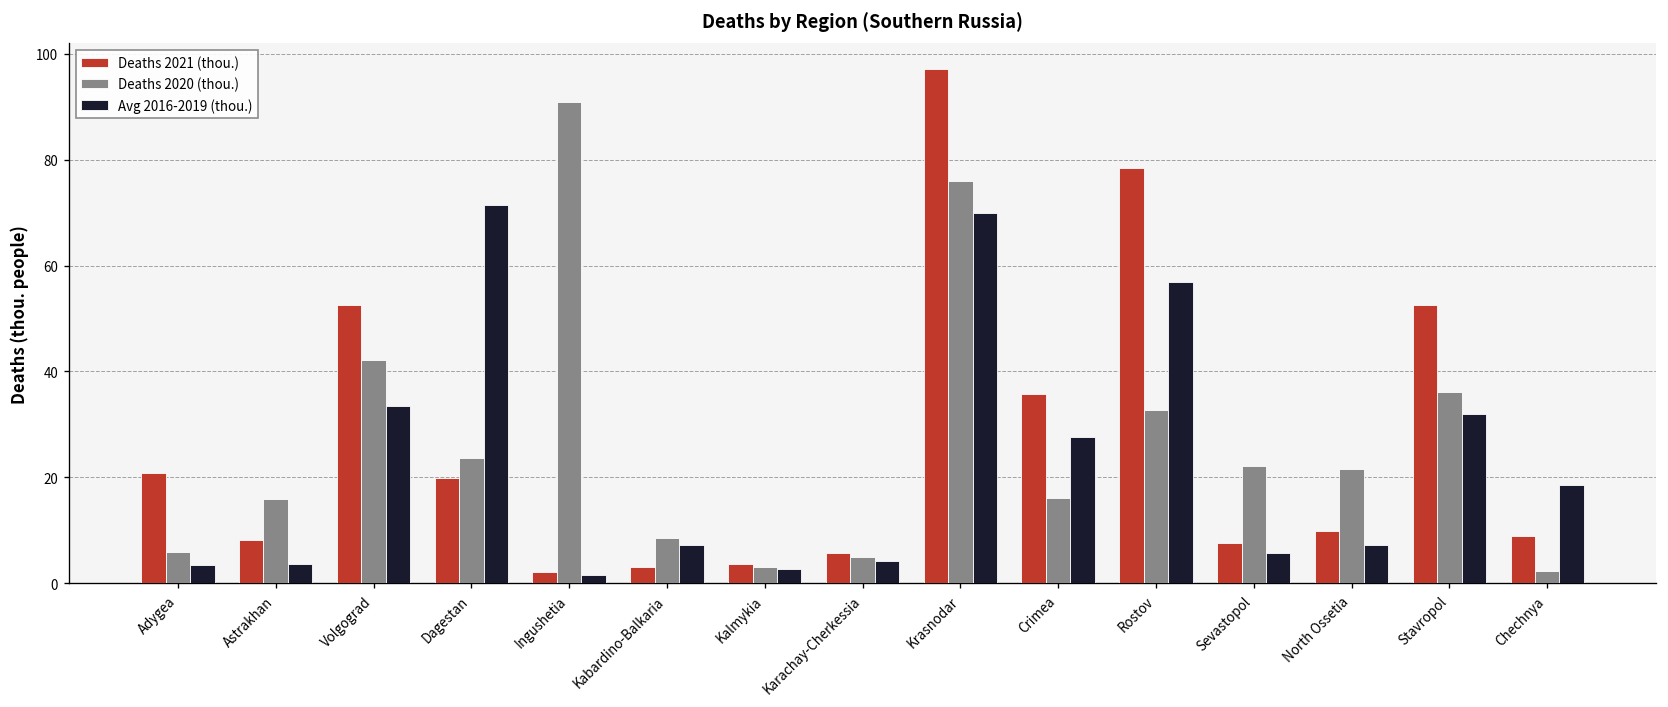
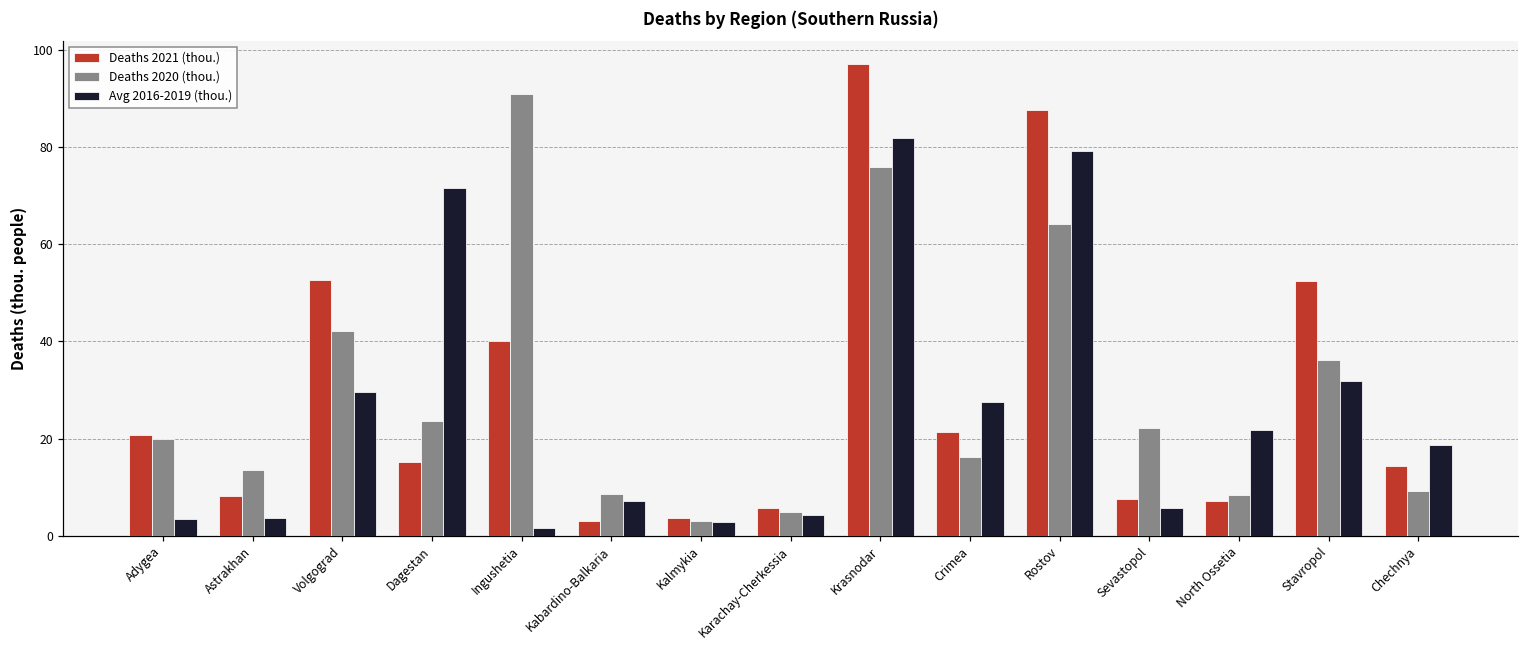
  {
    "Deaths 2021 (thou.)": {
      "Adygea": 21,
      "Astrakhan": 8,
      "Volgograd": 53,
-     "Dagestan": 20,
-     "Ingushetia": 2,
+     "Dagestan": 15,
+     "Ingushetia": 40,
      "Kabardino-Balkaria": 3,
      "Kalmykia": 4,
      "Karachay-Cherkessia": 6,
      "Krasnodar": 97,
-     "Crimea": 36,
-     "Rostov": 78,
+     "Crimea": 21,
+     "Rostov": 88,
      "Sevastopol": 8,
-     "North Ossetia": 10,
+     "North Ossetia": 7,
      "Stavropol": 53,
-     "Chechnya": 9
+     "Chechnya": 14
    },
    "Deaths 2020 (thou.)": {
-     "Adygea": 6,
-     "Astrakhan": 16,
+     "Adygea": 20,
+     "Astrakhan": 14,
      "Volgograd": 42,
      "Dagestan": 24,
      "Ingushetia": 91,
      "Kabardino-Balkaria": 9,
      "Kalmykia": 3,
      "Karachay-Cherkessia": 5,
      "Krasnodar": 76,
      "Crimea": 16,
-     "Rostov": 33,
+     "Rostov": 64,
      "Sevastopol": 22,
-     "North Ossetia": 22,
+     "North Ossetia": 8,
      "Stavropol": 36,
-     "Chechnya": 2
+     "Chechnya": 9
    },
    "Avg 2016-2019 (thou.)": {
      "Adygea": 3,
      "Astrakhan": 4,
-     "Volgograd": 34,
+     "Volgograd": 30,
      "Dagestan": 72,
      "Ingushetia": 2,
      "Kabardino-Balkaria": 7,
      "Kalmykia": 3,
      "Karachay-Cherkessia": 4,
-     "Krasnodar": 70,
+     "Krasnodar": 82,
      "Crimea": 28,
-     "Rostov": 57,
+     "Rostov": 79,
      "Sevastopol": 6,
-     "North Ossetia": 7,
+     "North Ossetia": 22,
      "Stavropol": 32,
      "Chechnya": 19
    }
  }
